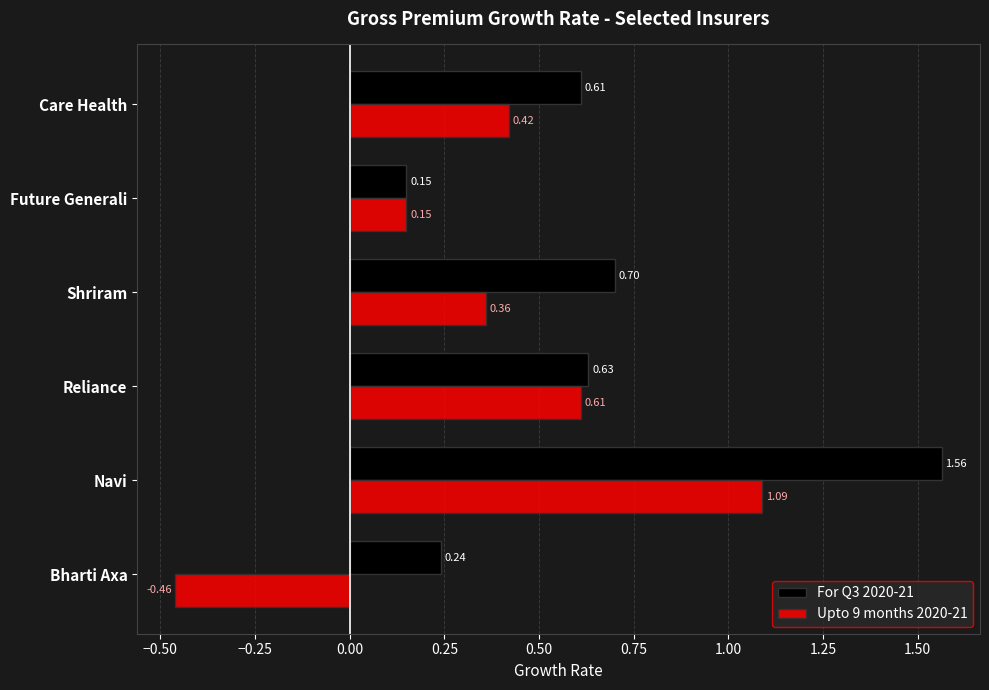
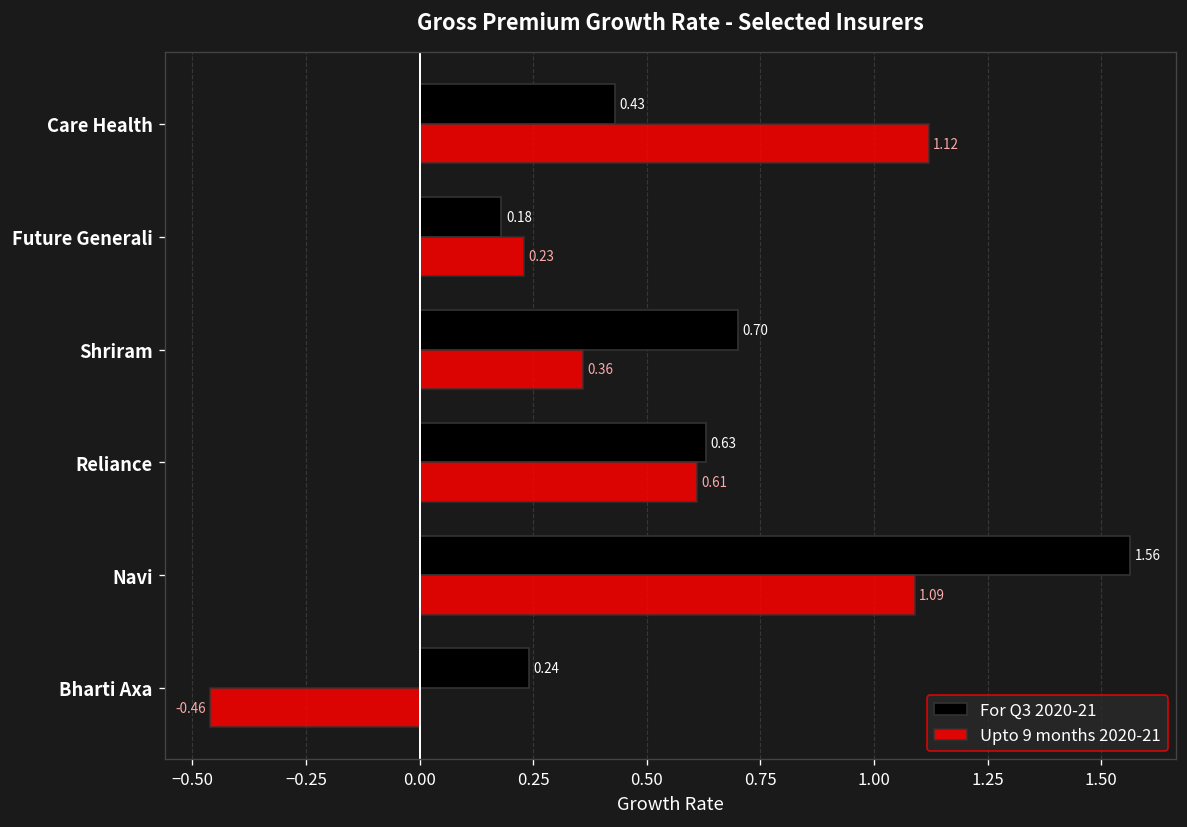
  {
    "For Q3 2020-21": {
-     "Care Health": 0.61,
-     "Future Generali": 0.15,
+     "Care Health": 0.43,
+     "Future Generali": 0.18,
      "Shriram": 0.70,
      "Reliance": 0.63,
      "Navi": 1.56,
      "Bharti Axa": 0.24
    },
    "Upto 9 months 2020-21": {
-     "Care Health": 0.42,
-     "Future Generali": 0.15,
+     "Care Health": 1.12,
+     "Future Generali": 0.23,
      "Shriram": 0.36,
      "Reliance": 0.61,
      "Navi": 1.09,
      "Bharti Axa": -0.46
    }
  }
